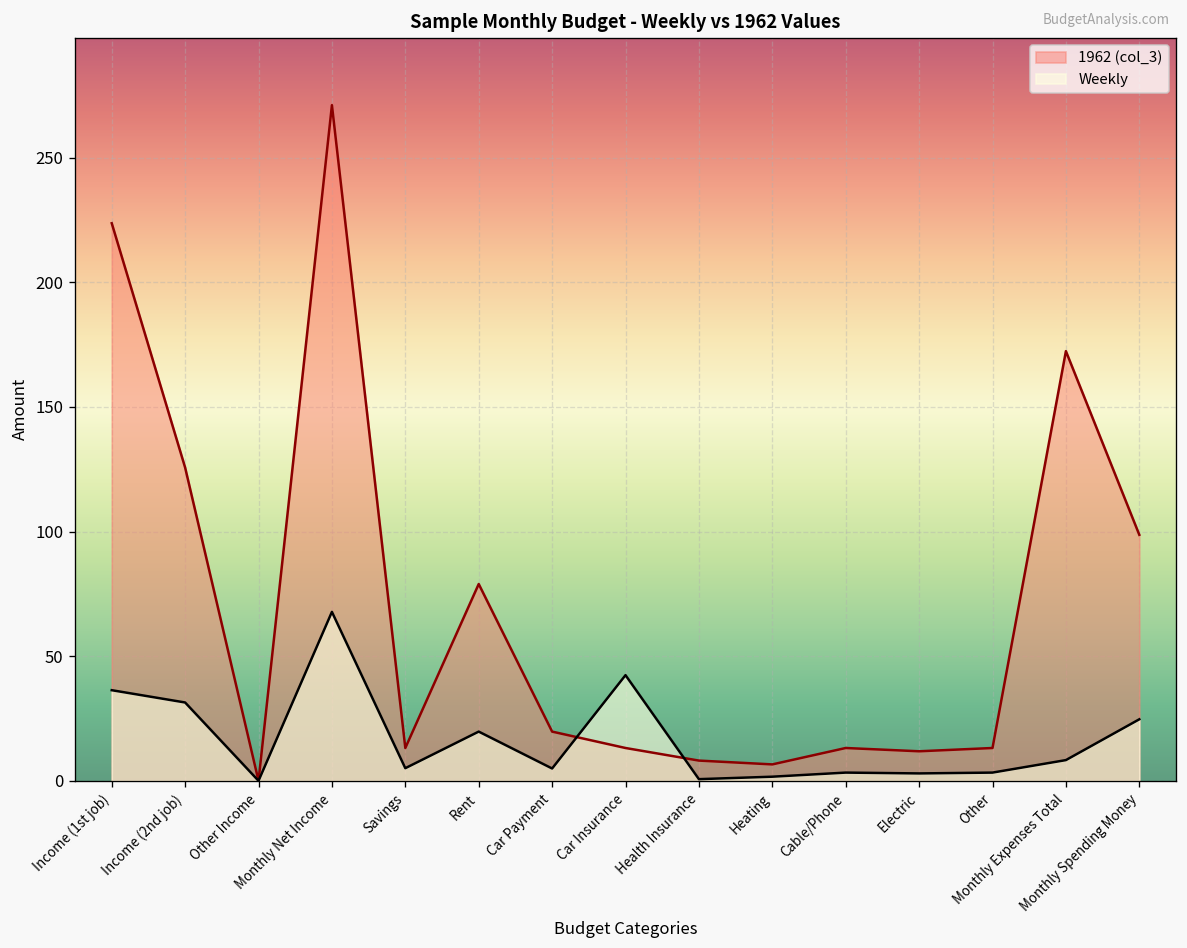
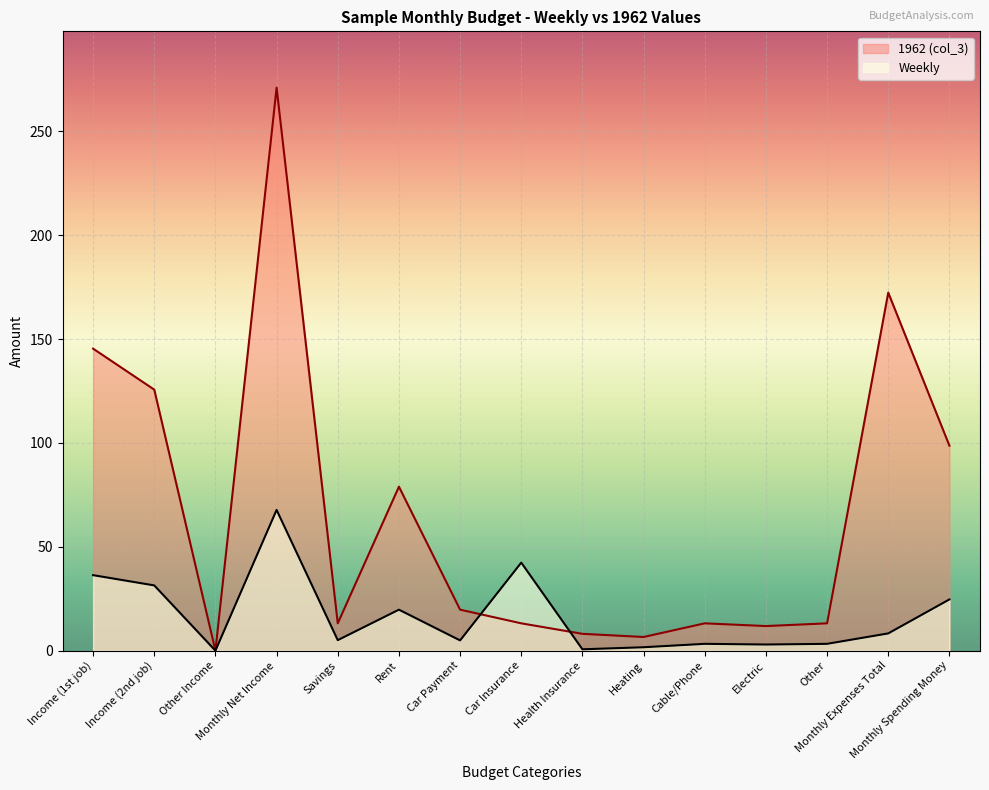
  {
    "1962 (col_3)": {
-     "Income (1st job)": 224,
+     "Income (1st job)": 145,
      "Income (2nd job)": 126,
      "Monthly Net Income": 271,
      "Savings": 13,
      "Rent": 79,
      "Car Payment": 20,
      "Car Insurance": 13,
      "Health Insurance": 8,
      "Heating": 7,
      "Cable/Phone": 13,
      "Electric": 12,
      "Other": 13,
      "Monthly Expenses Total": 172,
      "Monthly Spending Money": 99
    },
    "Weekly": {
      "Income (1st job)": 36,
      "Income (2nd job)": 31,
      "Monthly Net Income": 68,
      "Savings": 5,
      "Rent": 20,
      "Car Payment": 5,
      "Car Insurance": 42,
      "Health Insurance": 1,
      "Heating": 2,
      "Cable/Phone": 3,
      "Electric": 3,
      "Other": 3,
      "Monthly Expenses Total": 8,
      "Monthly Spending Money": 25
    }
  }
